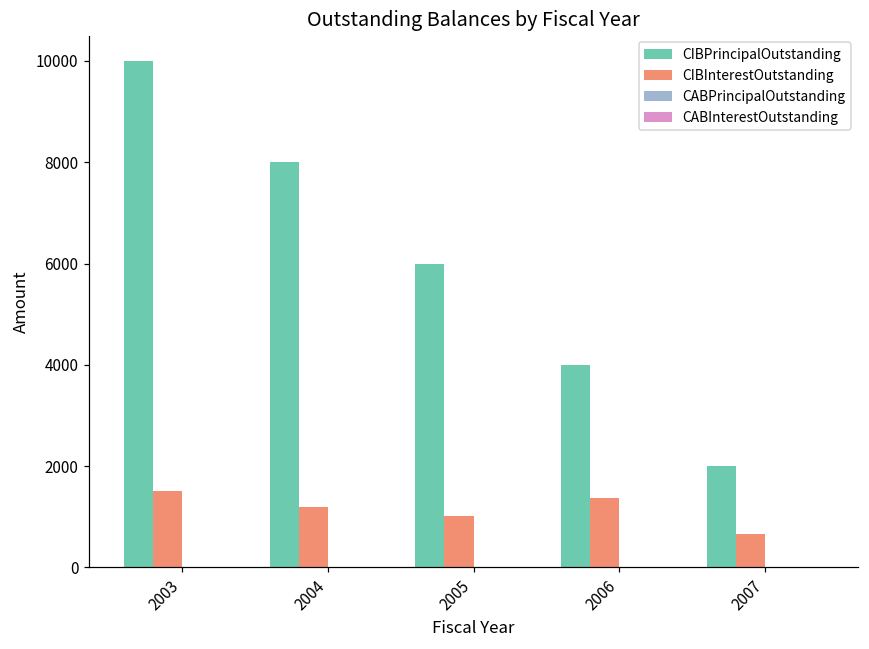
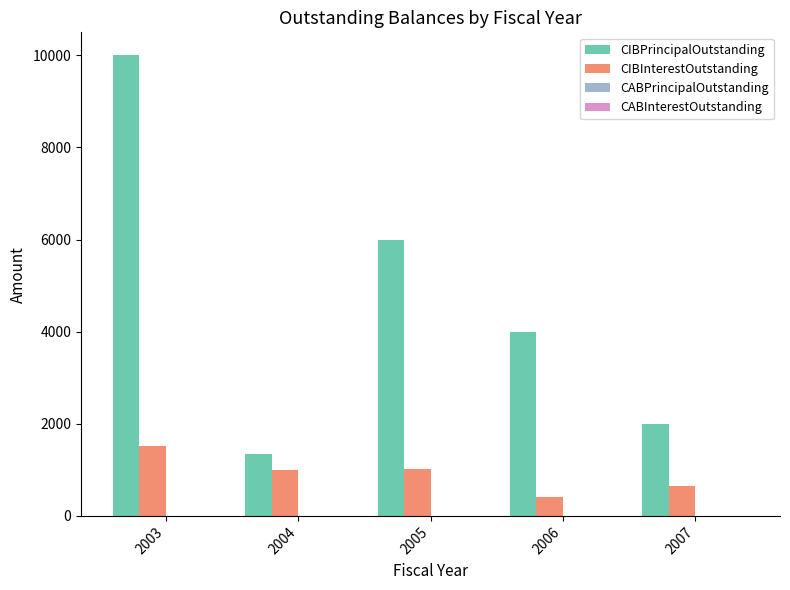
  {
    "CIBPrincipalOutstanding": {
      "2003": 10000,
-     "2004": 8000,
+     "2004": 1400,
      "2005": 6000,
      "2006": 4000,
      "2007": 2000
    },
    "CIBInterestOutstanding": {
      "2003": 1500,
-     "2004": 1200,
+     "2004": 1000,
      "2005": 1000,
-     "2006": 1400,
+     "2006": 400,
      "2007": 700
    },
    "CABPrincipalOutstanding": {
      "2003": 0,
      "2004": 0,
      "2005": 0,
      "2006": 0,
      "2007": 0
    },
    "CABInterestOutstanding": {
      "2003": 0,
      "2004": 0,
      "2005": 0,
      "2006": 0,
      "2007": 0
    }
  }
